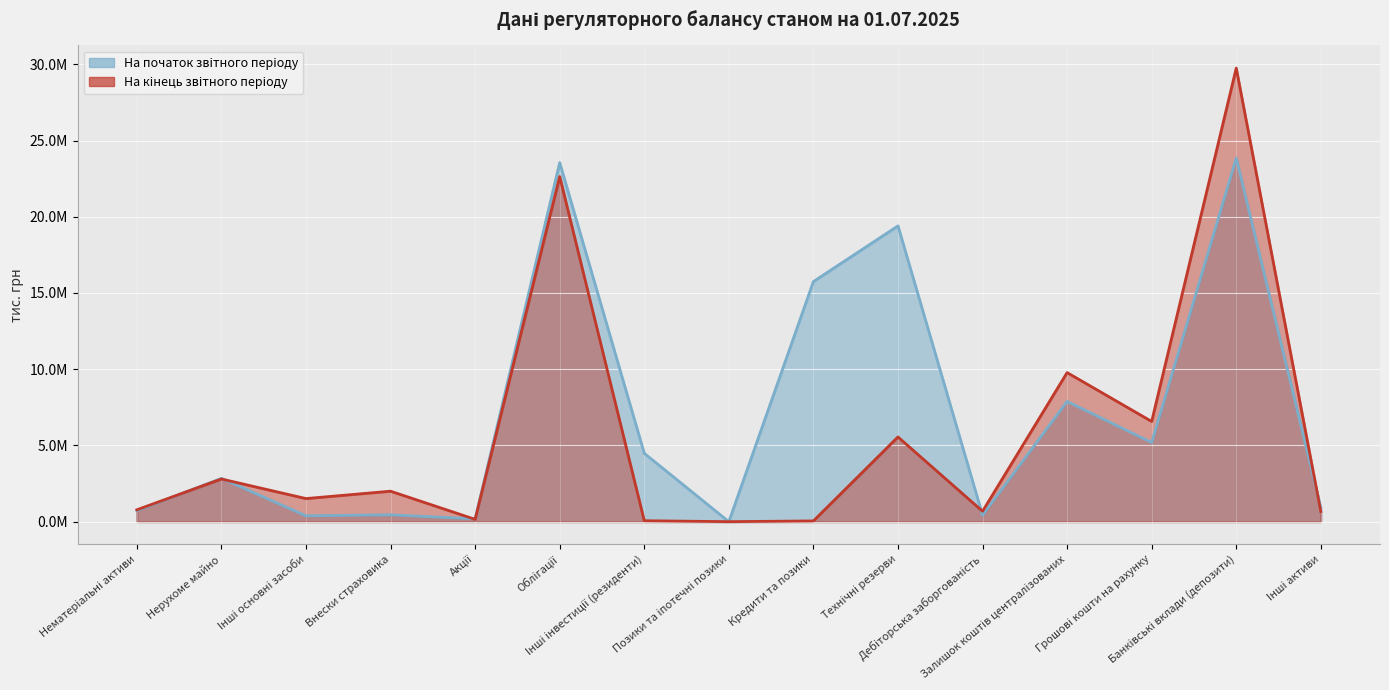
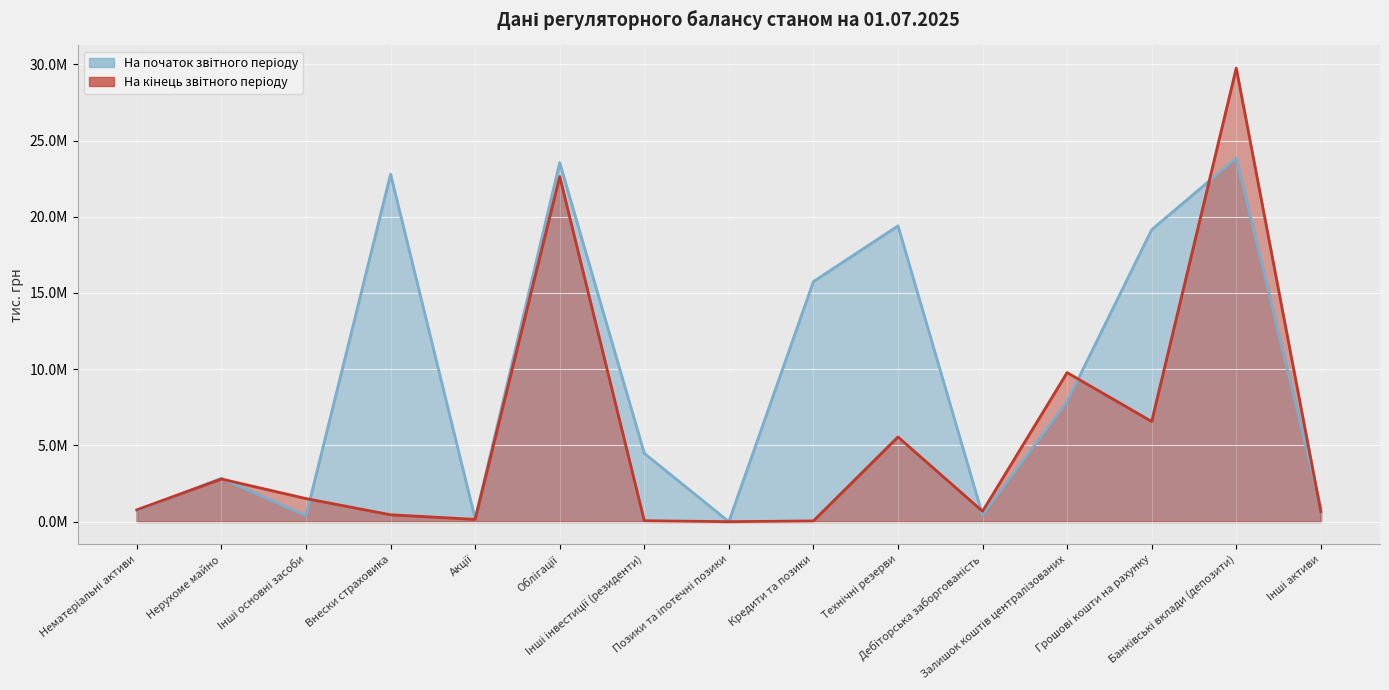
  {
    "На початок звітного періоду": {
      "Інші основні засоби": 400000,
-     "Внески страховика": 500000,
+     "Внески страховика": 22800000,
      "Облігації": 23600000,
      "Інші інвестиції (резиденти)": 4500000,
      "Кредити та позики": 15700000,
      "Технічні резерви": 19400000,
      "Дебіторська заборгованість": 400000,
      "Залишок коштів централізованих": 7900000,
-     "Грошові кошти на рахунку": 5200000,
+     "Грошові кошти на рахунку": 19100000,
      "Банківські вклади (депозити)": 23900000,
      "Інші активи": 900000
    },
    "На кінець звітного періоду": {
      "Інші основні засоби": 1500000,
-     "Внески страховика": 2000000,
+     "Внески страховика": 500000,
      "Облігації": 22600000,
      "Інші інвестиції (резиденти)": 100000,
      "Кредити та позики": 100000,
      "Технічні резерви": 5600000,
      "Дебіторська заборгованість": 700000,
      "Залишок коштів централізованих": 9800000,
      "Грошові кошти на рахунку": 6600000,
      "Банківські вклади (депозити)": 29700000,
      "Інші активи": 700000
    }
  }
